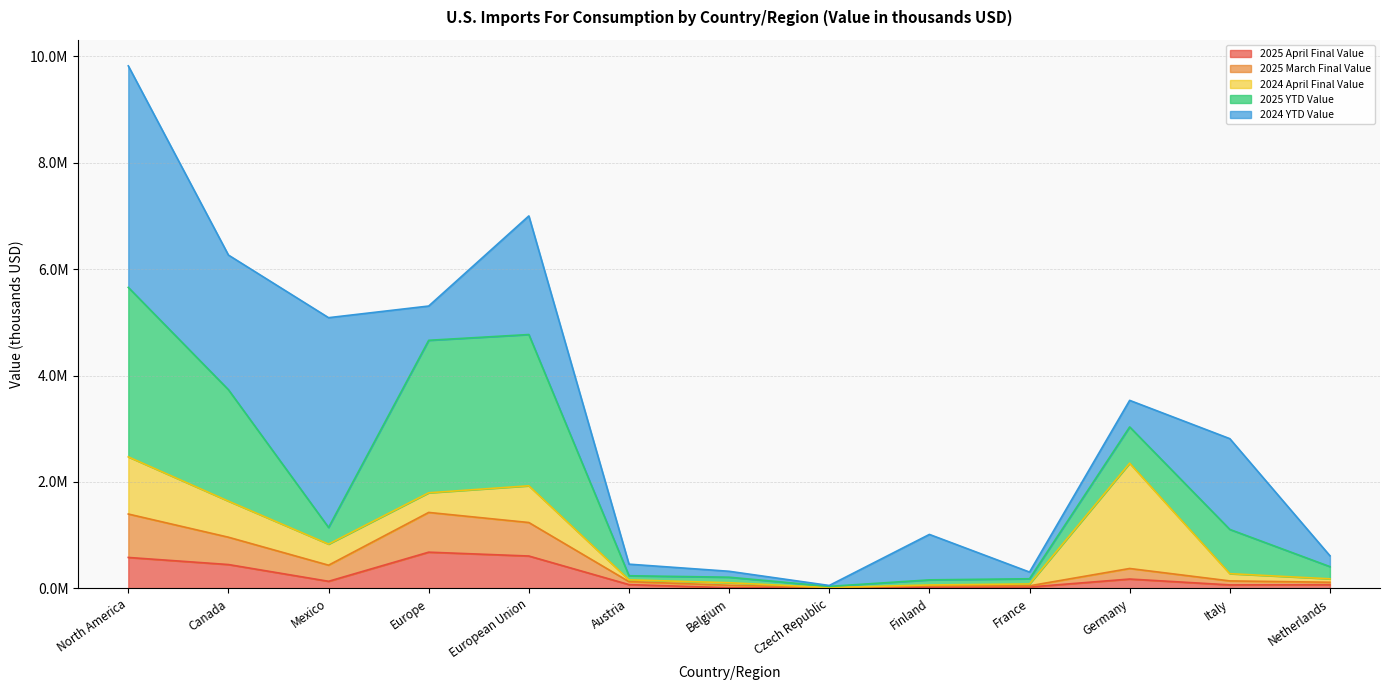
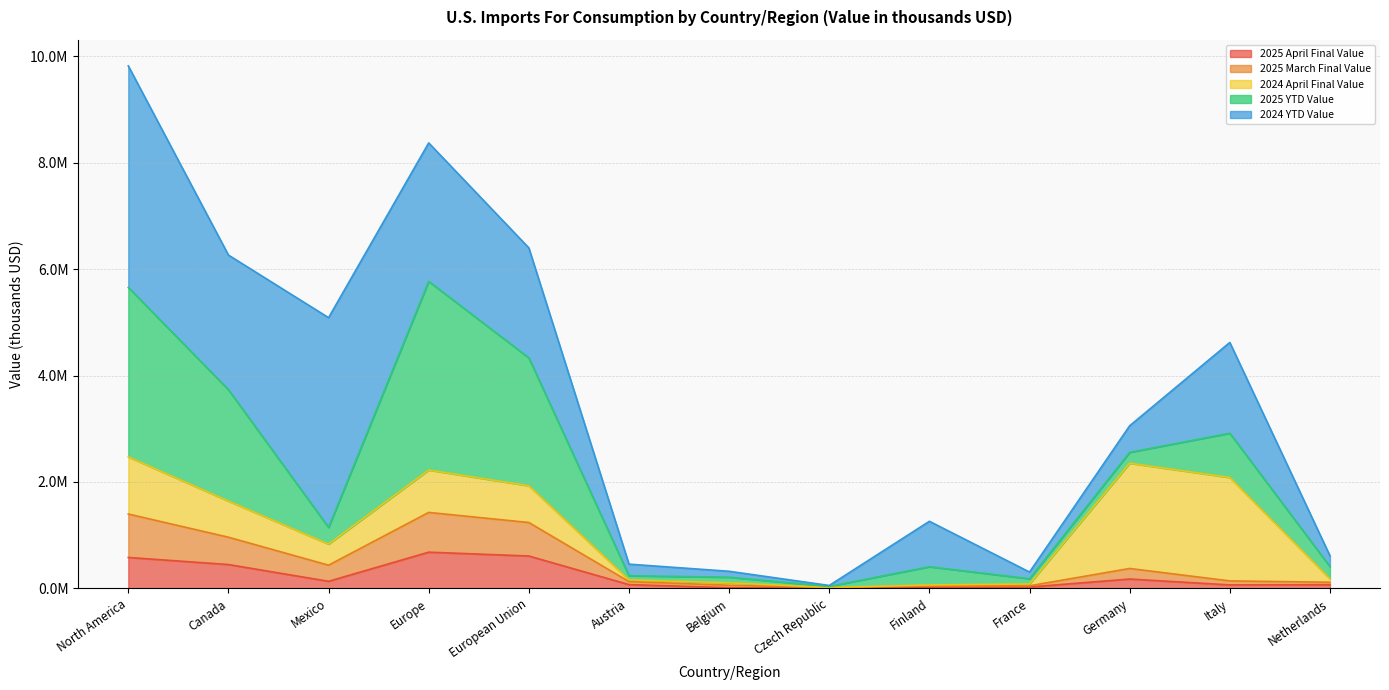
  {
    "2024 April Final Value": {
      "North America": 1100000,
      "Canada": 700000,
      "Mexico": 400000,
-     "Europe": 400000,
+     "Europe": 800000,
      "European Union": 700000,
      "Germany": 2000000,
-     "Italy": 100000,
+     "Italy": 1900000,
      "Netherlands": 100000
    },
    "2025 YTD Value": {
      "North America": 3200000,
      "Canada": 2100000,
      "Mexico": 300000,
-     "Europe": 2900000,
-     "European Union": 2800000,
+     "Europe": 3500000,
+     "European Union": 2400000,
      "Austria": 100000,
      "Belgium": 100000,
-     "Finland": 100000,
+     "Finland": 300000,
      "France": 100000,
-     "Germany": 700000,
+     "Germany": 200000,
      "Italy": 800000,
      "Netherlands": 200000
    },
    "2024 YTD Value": {
      "North America": 4200000,
      "Canada": 2500000,
      "Mexico": 3900000,
-     "Europe": 600000,
-     "European Union": 2200000,
+     "Europe": 2600000,
+     "European Union": 2100000,
      "Austria": 200000,
      "Belgium": 100000,
      "Finland": 900000,
      "France": 100000,
      "Germany": 500000,
      "Italy": 1700000,
      "Netherlands": 200000
    }
  }
